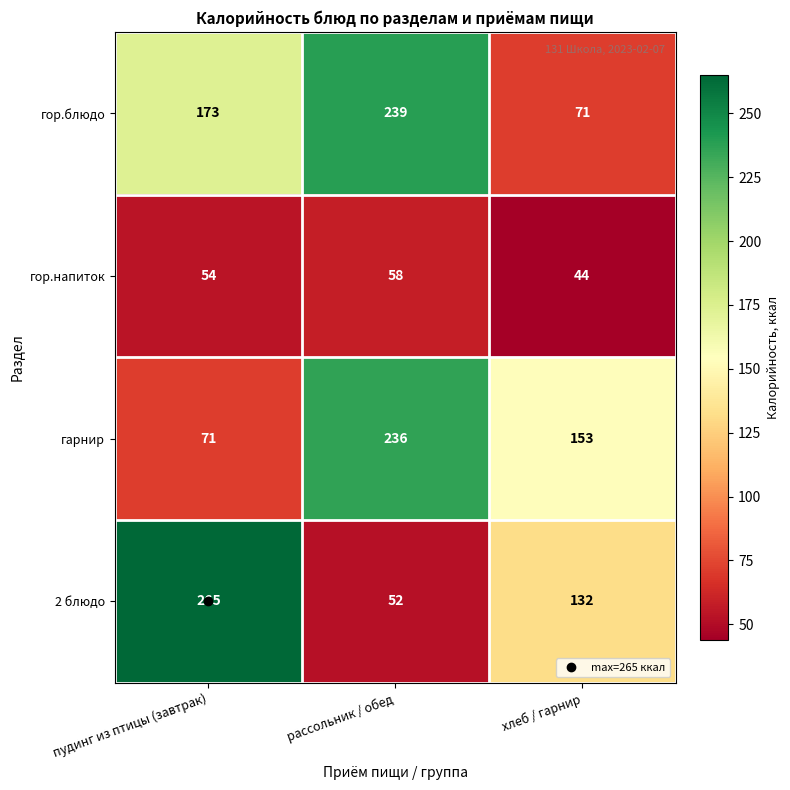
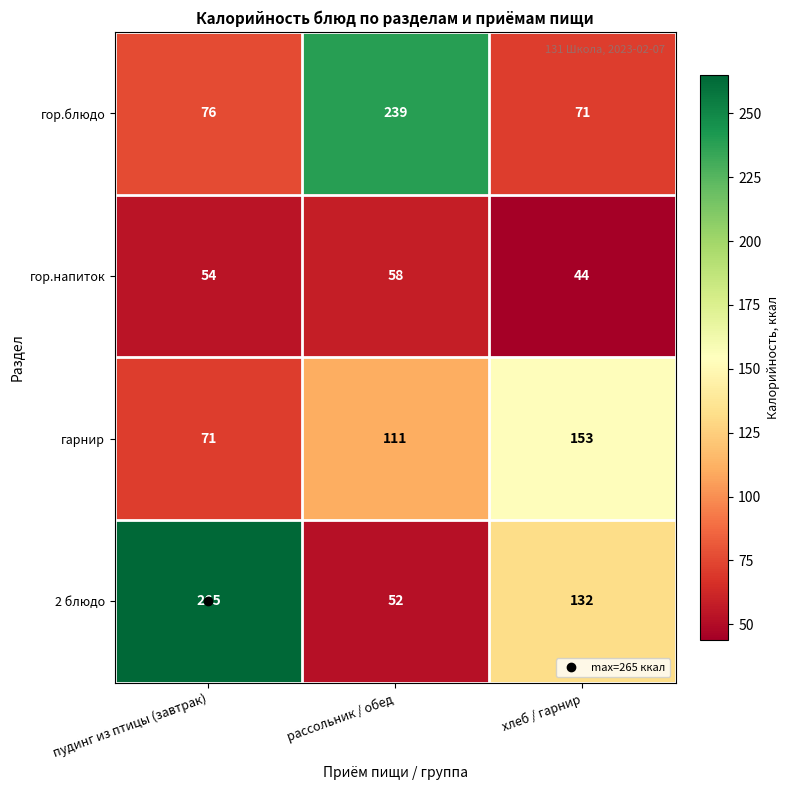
  {
    "гор.блюдо": {
-     "пудинг из птицы (завтрак)": 173,
+     "пудинг из птицы (завтрак)": 76,
      "рассольник / обед": 239
    },
    "гор.напиток": {
      "пудинг из птицы (завтрак)": 54,
      "рассольник / обед": 58,
      "хлеб / гарнир": 44
    },
    "гарнир": {
      "пудинг из птицы (завтрак)": 71,
-     "рассольник / обед": 236,
+     "рассольник / обед": 111,
      "хлеб / гарнир": 153
    },
    "2 блюдо": {
      "рассольник / обед": 52,
      "хлеб / гарнир": 132
    }
  }
